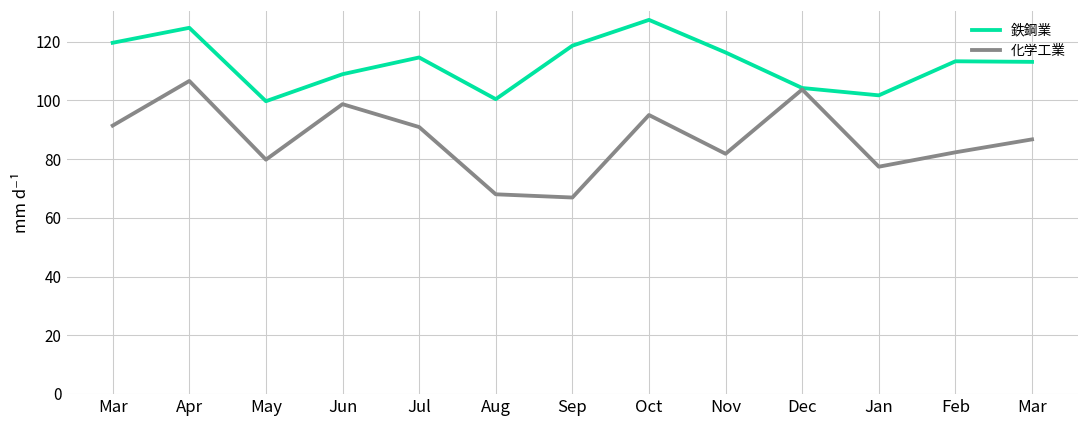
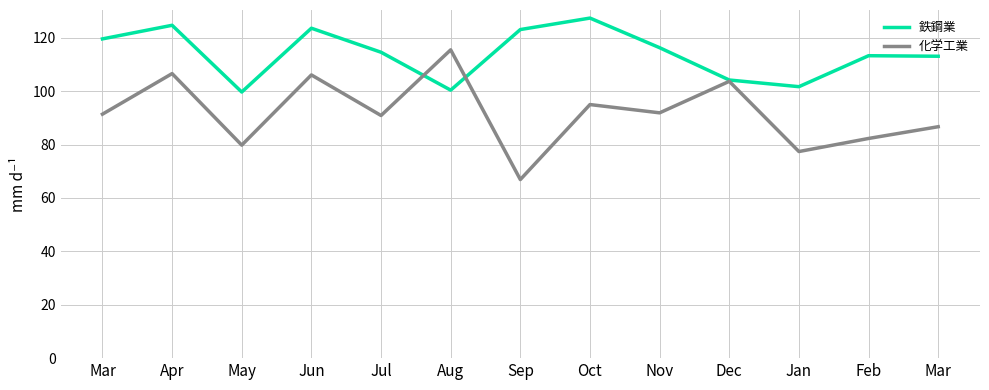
  {
    "鉄鋼業": {
      "Apr": 125,
      "May": 100,
-     "Jun": 109,
+     "Jun": 124,
      "Jul": 115,
      "Aug": 100,
-     "Sep": 119,
+     "Sep": 123,
      "Oct": 127,
      "Nov": 116,
      "Jan": 102,
      "Feb": 113
    },
    "化学工業": {
      "Apr": 107,
      "May": 80,
-     "Jun": 99,
+     "Jun": 106,
      "Jul": 91,
-     "Aug": 68,
+     "Aug": 116,
      "Sep": 67,
      "Oct": 95,
-     "Nov": 82,
+     "Nov": 92,
      "Jan": 77,
      "Feb": 82
    }
  }
